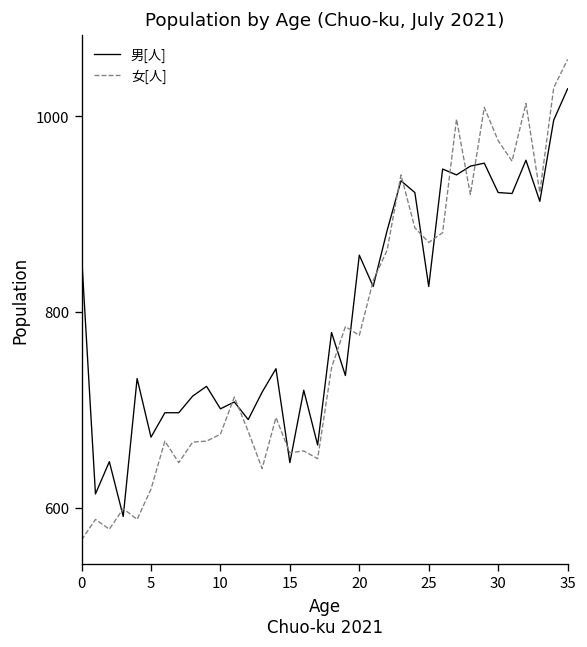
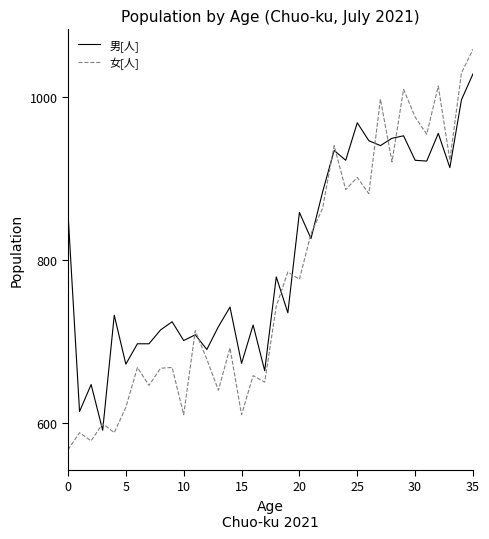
  {
    "男[人]": {
      "0": 860,
      "5": 670,
      "10": 700,
-     "15": 650,
+     "15": 670,
      "20": 860,
-     "25": 830,
+     "25": 970,
      "30": 920,
      "35": 1030
    },
    "女[人]": {
      "0": 570,
      "5": 620,
-     "10": 680,
-     "15": 660,
+     "10": 610,
+     "15": 610,
      "20": 780,
-     "25": 870,
+     "25": 900,
      "30": 980,
      "35": 1060
    }
  }
